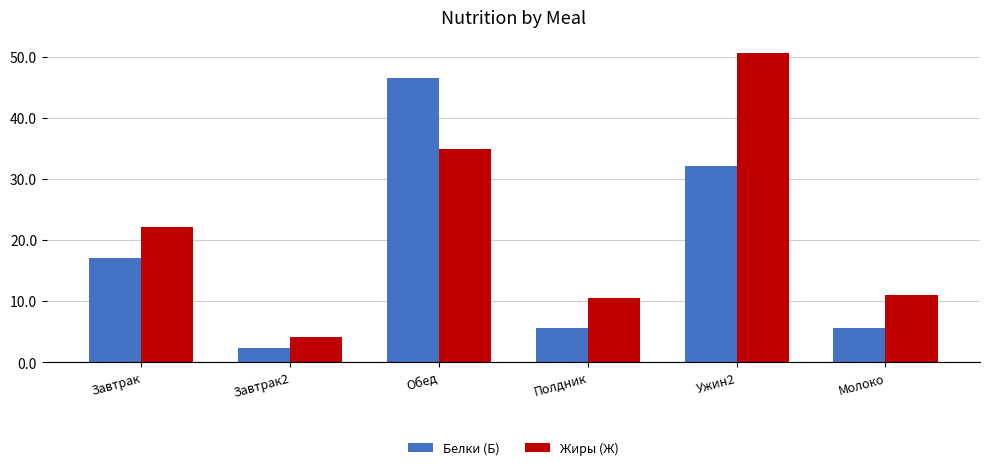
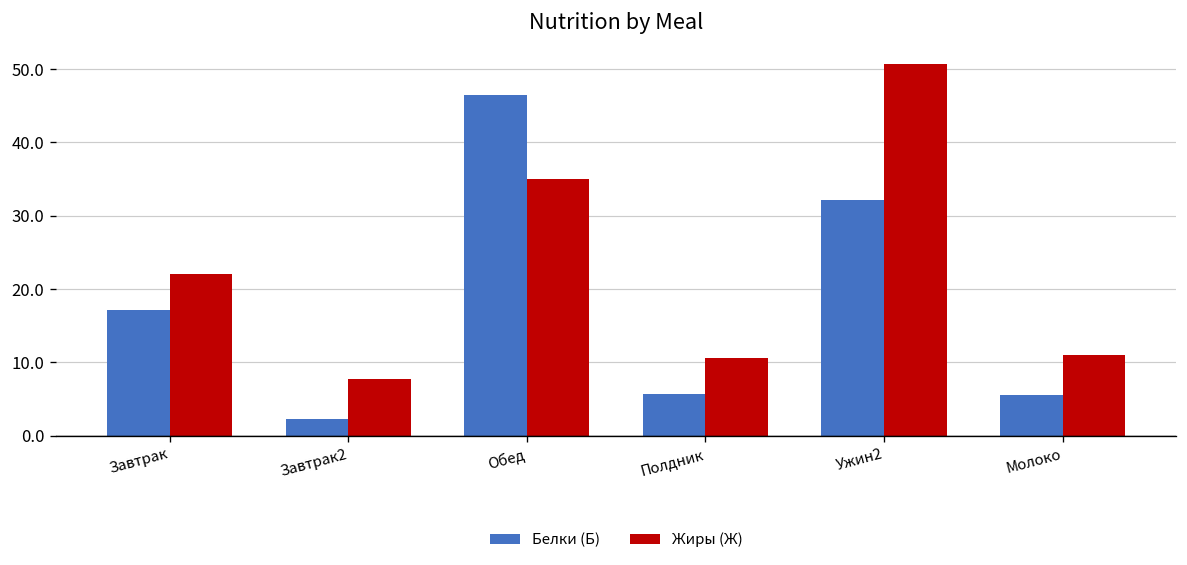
  {
    "Белки (Б)": {
      "Завтрак": 17,
      "Завтрак2": 2,
      "Обед": 47,
      "Полдник": 6,
      "Ужин2": 32,
      "Молоко": 6
    },
    "Жиры (Ж)": {
      "Завтрак": 22,
-     "Завтрак2": 4,
+     "Завтрак2": 8,
      "Обед": 35,
      "Полдник": 11,
      "Ужин2": 51,
      "Молоко": 11
    }
  }
